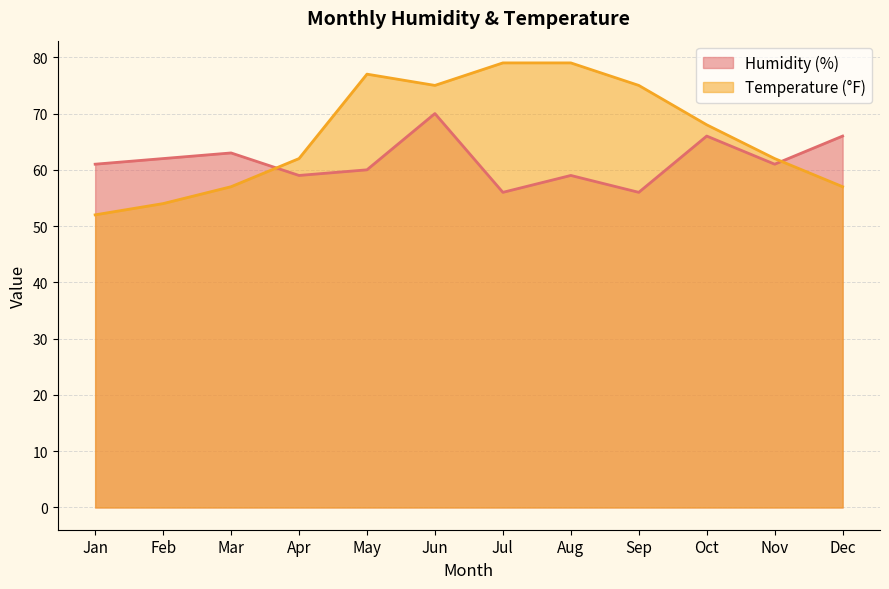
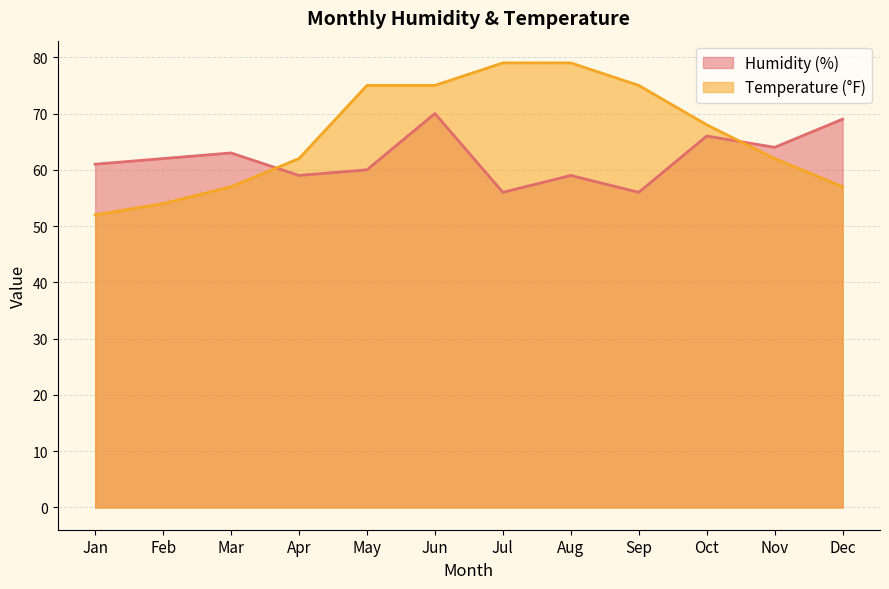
  {
    "Humidity (%)": {
      "Jan": 61,
      "Feb": 62,
      "Mar": 63,
      "Apr": 59,
      "May": 60,
      "Jun": 70,
      "Jul": 56,
      "Aug": 59,
      "Sep": 56,
      "Oct": 66,
-     "Nov": 61,
-     "Dec": 66
+     "Nov": 64,
+     "Dec": 69
    },
    "Temperature (°F)": {
      "Jan": 52,
      "Feb": 54,
      "Mar": 57,
      "Apr": 62,
-     "May": 77,
+     "May": 75,
      "Jun": 75,
      "Jul": 79,
      "Aug": 79,
      "Sep": 75,
      "Oct": 68,
      "Nov": 62,
      "Dec": 57
    }
  }
